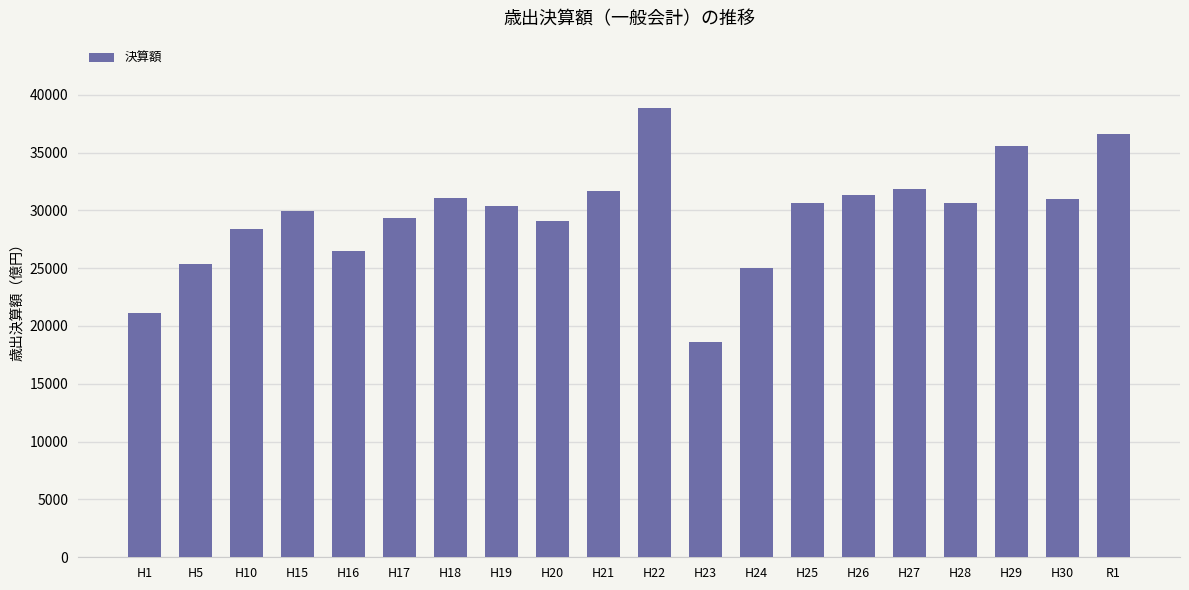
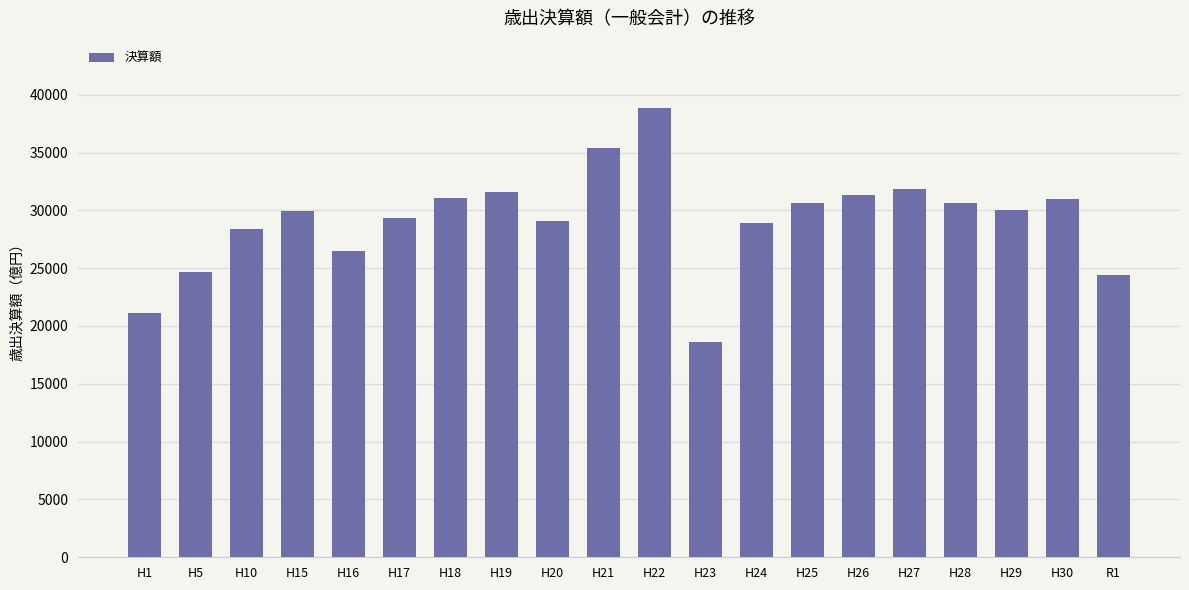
  {
    "H1": 21100,
-   "H5": 25400,
+   "H5": 24700,
    "H10": 28400,
    "H15": 29900,
    "H16": 26500,
    "H17": 29300,
    "H18": 31100,
-   "H19": 30400,
+   "H19": 31600,
    "H20": 29100,
-   "H21": 31700,
+   "H21": 35400,
    "H22": 38800,
    "H23": 18600,
-   "H24": 25000,
+   "H24": 28900,
    "H25": 30600,
    "H26": 31300,
    "H27": 31800,
    "H28": 30600,
-   "H29": 35500,
+   "H29": 30000,
    "H30": 31000,
-   "R1": 36600
+   "R1": 24400
  }
